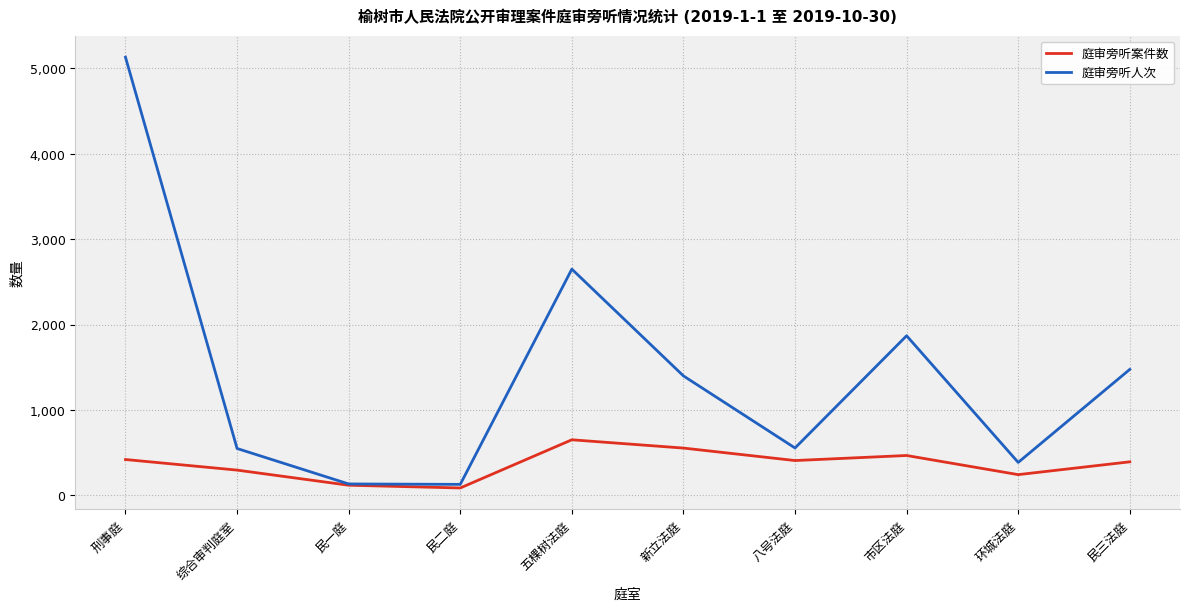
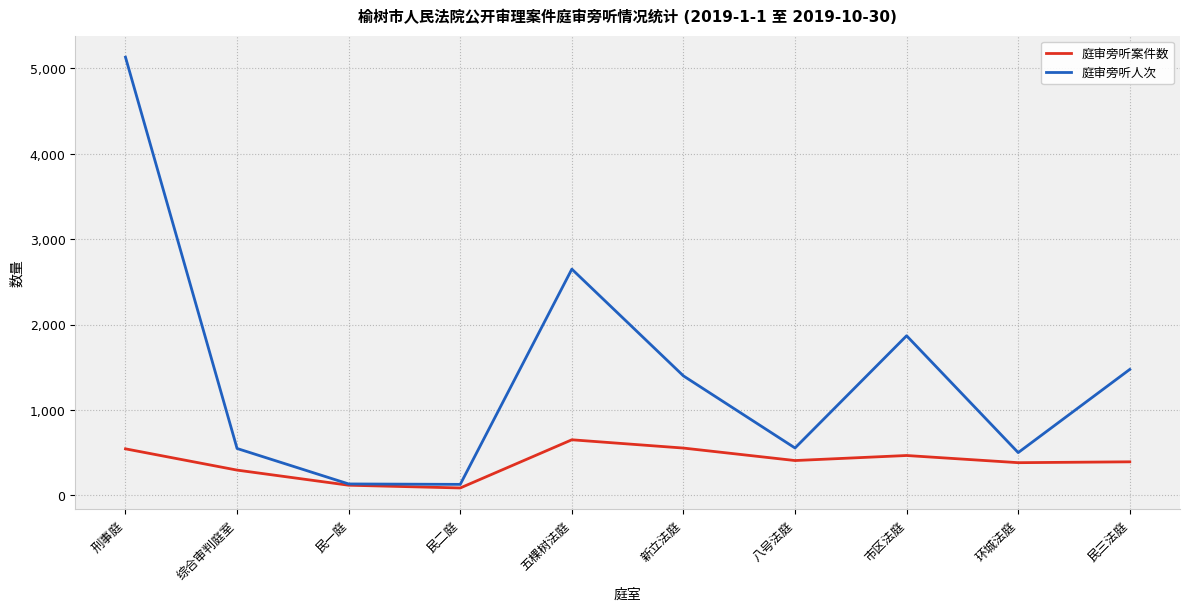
  {
    "庭审旁听案件数": {
-     "刑事庭": "400",
+     "刑事庭": "500",
      "综合审判庭室": "300",
      "民二庭": "100",
      "五棵树法庭": "700",
      "新立法庭": "600",
      "八号法庭": "400",
      "市区法庭": "500",
-     "环城法庭": "200",
+     "环城法庭": "400",
      "民三法庭": "400"
    },
    "庭审旁听人次": {
      "刑事庭": "5,100",
      "综合审判庭室": "600",
      "民二庭": "100",
      "五棵树法庭": "2,700",
      "新立法庭": "1,400",
      "八号法庭": "600",
      "市区法庭": "1,900",
-     "环城法庭": "400",
+     "环城法庭": "500",
      "民三法庭": "1,500"
    }
  }
